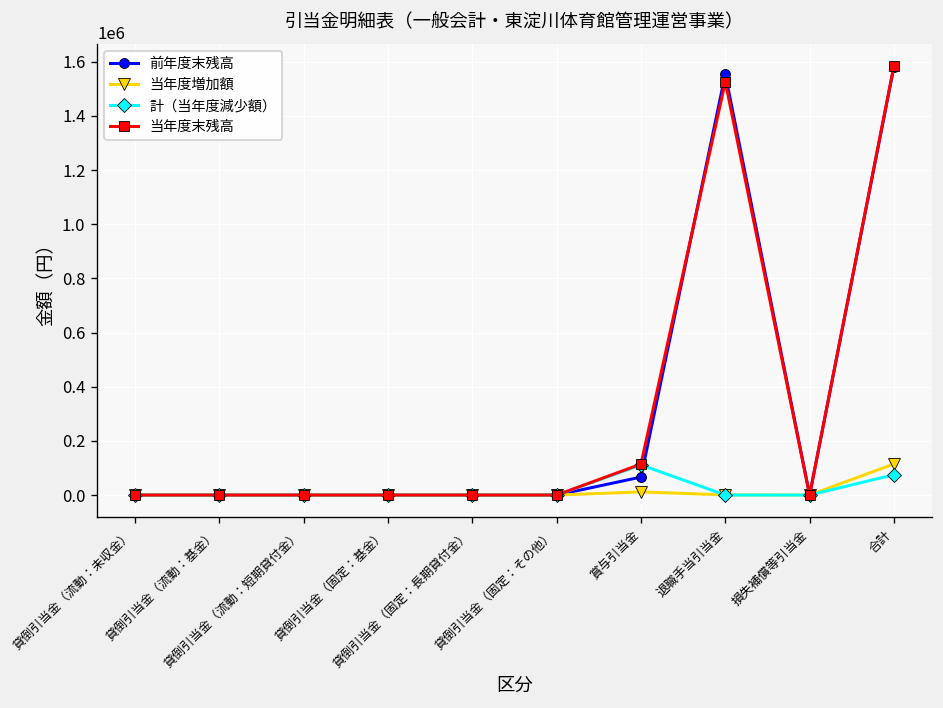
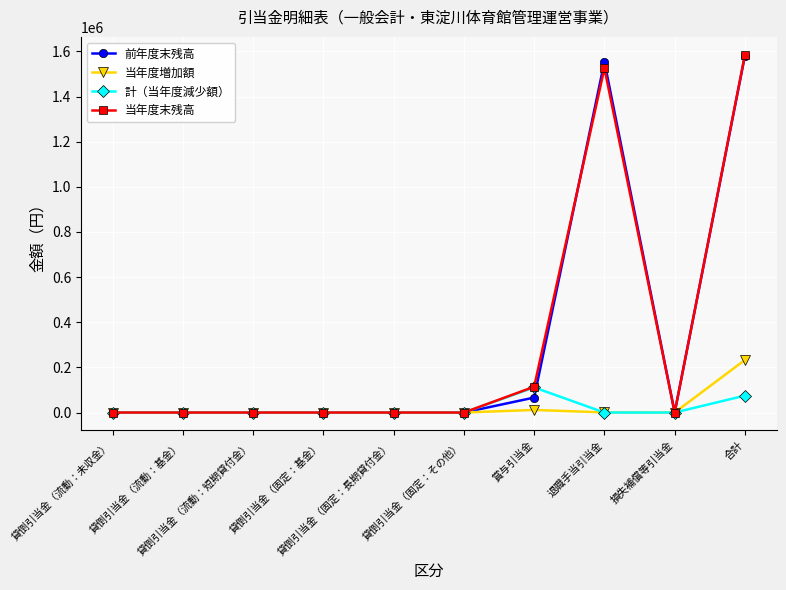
  {
    "前年度末残高": {
      "賞与引当金": 70000,
      "退職手当引当金": 1550000
    },
    "当年度増加額": {
      "賞与引当金": 10000,
-     "合計": 110000
+     "合計": 230000
    },
    "計（当年度減少額）": {
      "合計": 70000
    },
    "当年度末残高": {
      "退職手当引当金": 1530000
    }
  }
